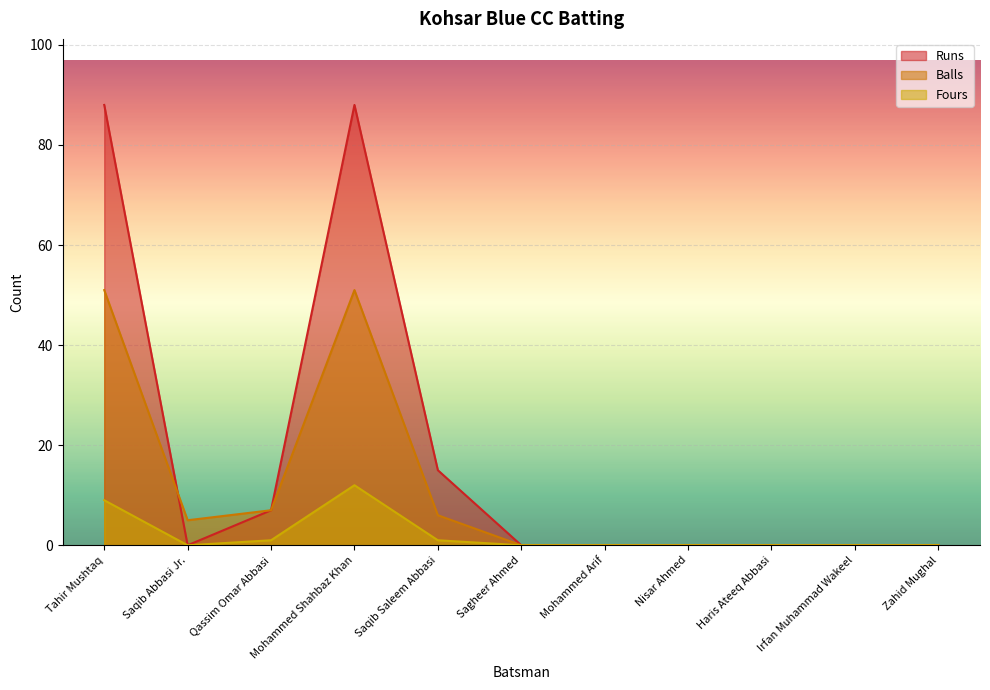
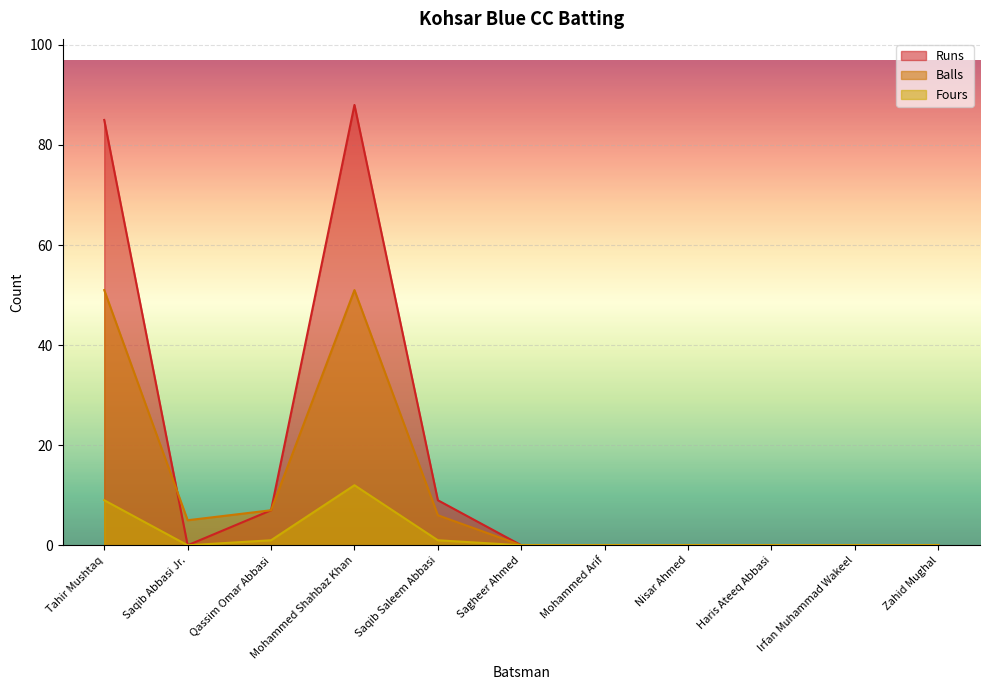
  {
    "Runs": {
-     "Tahir Mushtaq": 88,
+     "Tahir Mushtaq": 85,
      "Mohammed Shahbaz Khan": 88,
-     "Saqib Saleem Abbasi": 15
+     "Saqib Saleem Abbasi": 9
    }
  }
